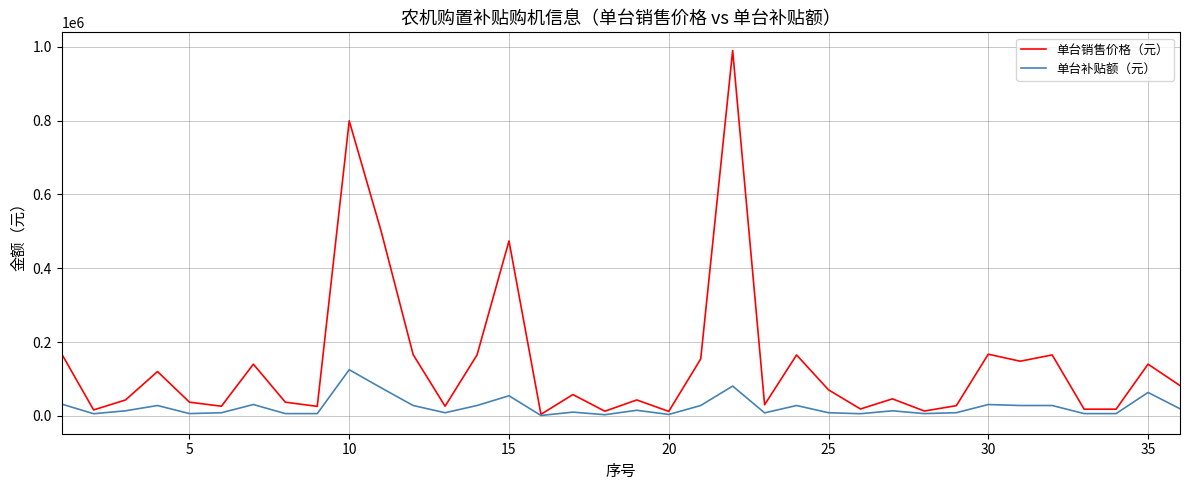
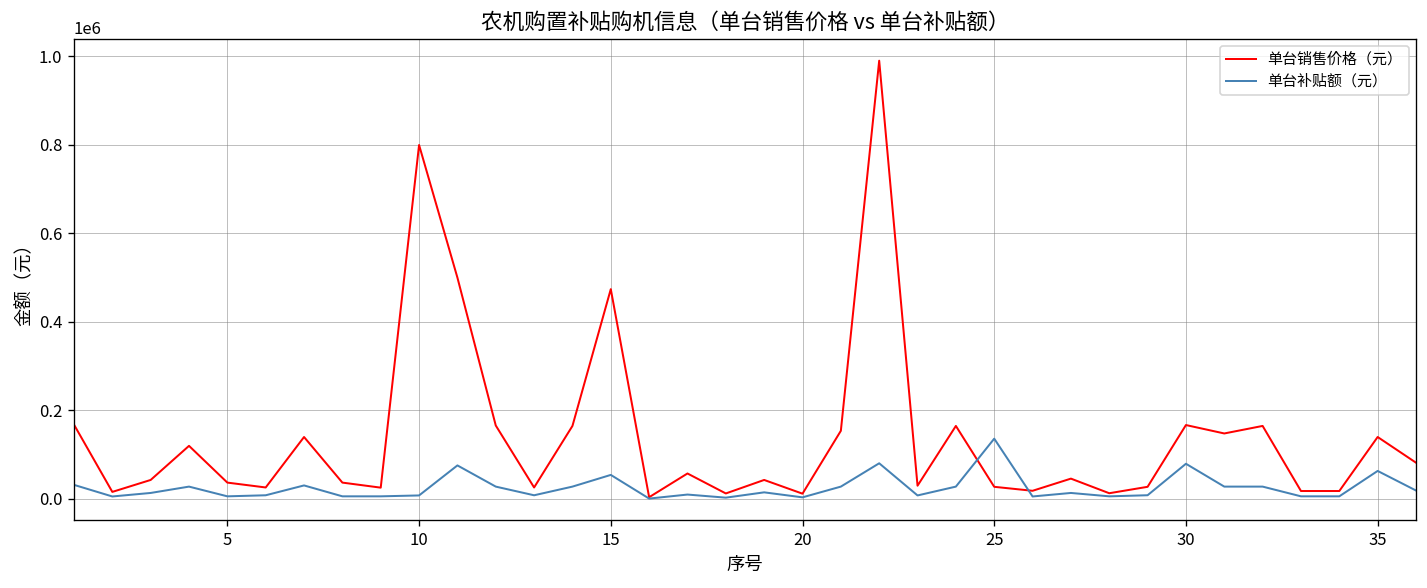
  {
    "单台销售价格（元）": {
      "5": 40000,
      "10": 800000,
      "15": 470000,
      "20": 10000,
-     "25": 70000,
+     "25": 30000,
      "30": 170000,
      "35": 140000
    },
    "单台补贴额（元）": {
      "5": 10000,
-     "10": 120000,
+     "10": 10000,
      "15": 50000,
      "20": 0,
-     "25": 10000,
-     "30": 30000,
+     "25": 140000,
+     "30": 80000,
      "35": 60000
    }
  }
